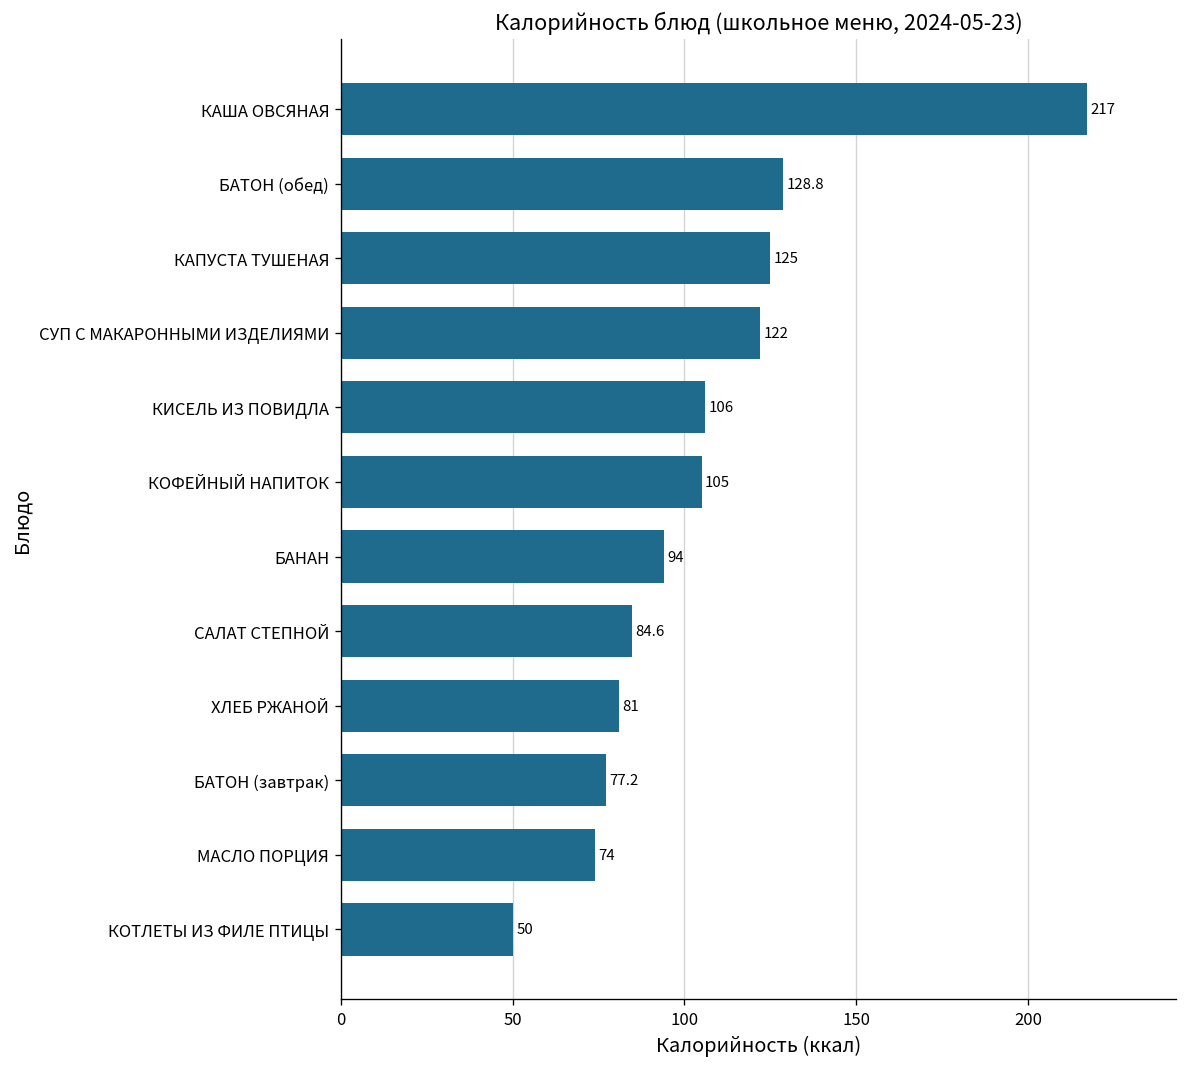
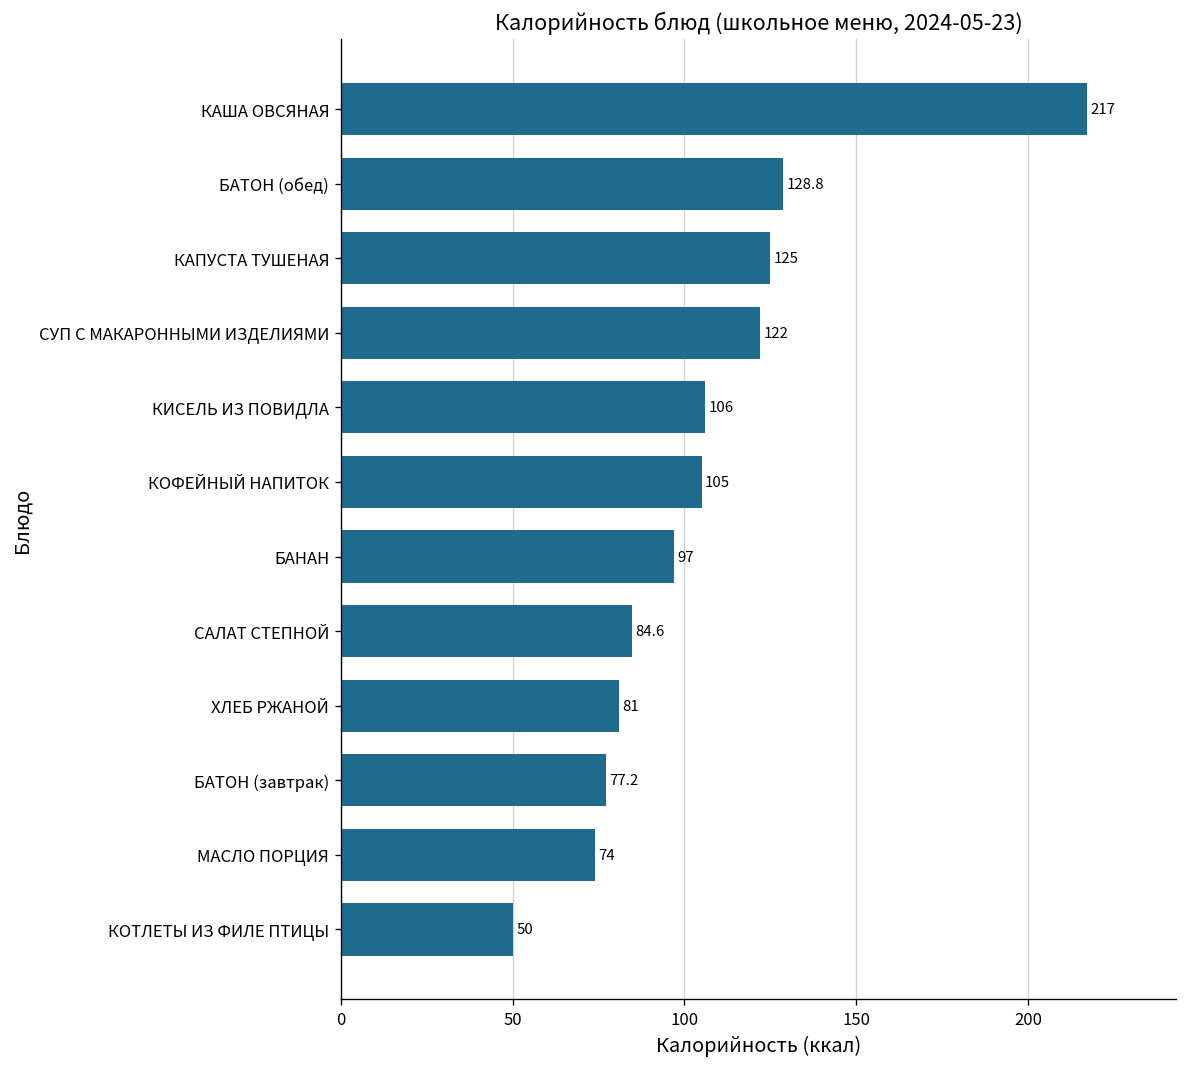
  {
    "КАША ОВСЯНАЯ": 217,
    "БАТОН (обед)": 128.8,
    "КАПУСТА ТУШЕНАЯ": 125,
    "СУП С МАКАРОННЫМИ ИЗДЕЛИЯМИ": 122,
    "КИСЕЛЬ ИЗ ПОВИДЛА": 106,
    "КОФЕЙНЫЙ НАПИТОК": 105,
-   "БАНАН": 94,
+   "БАНАН": 97,
    "САЛАТ СТЕПНОЙ": 84.6,
    "ХЛЕБ РЖАНОЙ": 81,
    "БАТОН (завтрак)": 77.2,
    "МАСЛО ПОРЦИЯ": 74,
    "КОТЛЕТЫ ИЗ ФИЛЕ ПТИЦЫ": 50
  }
